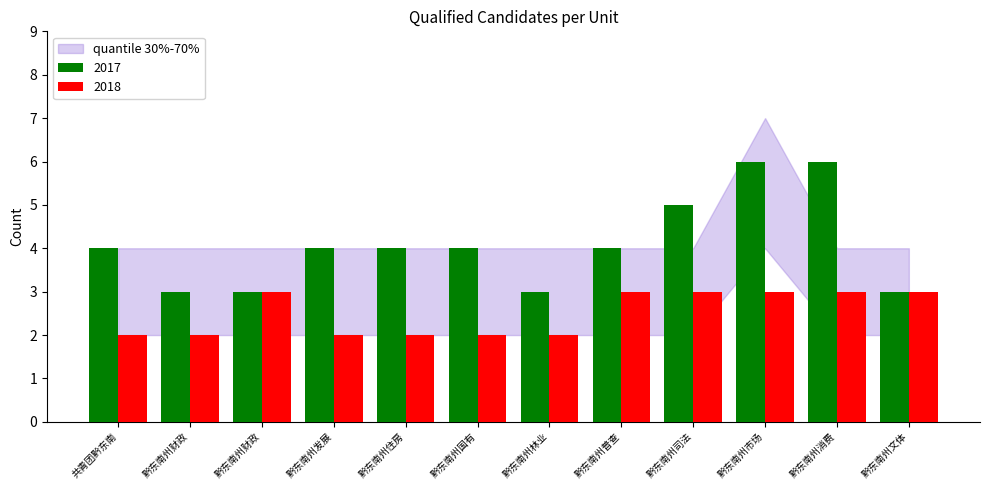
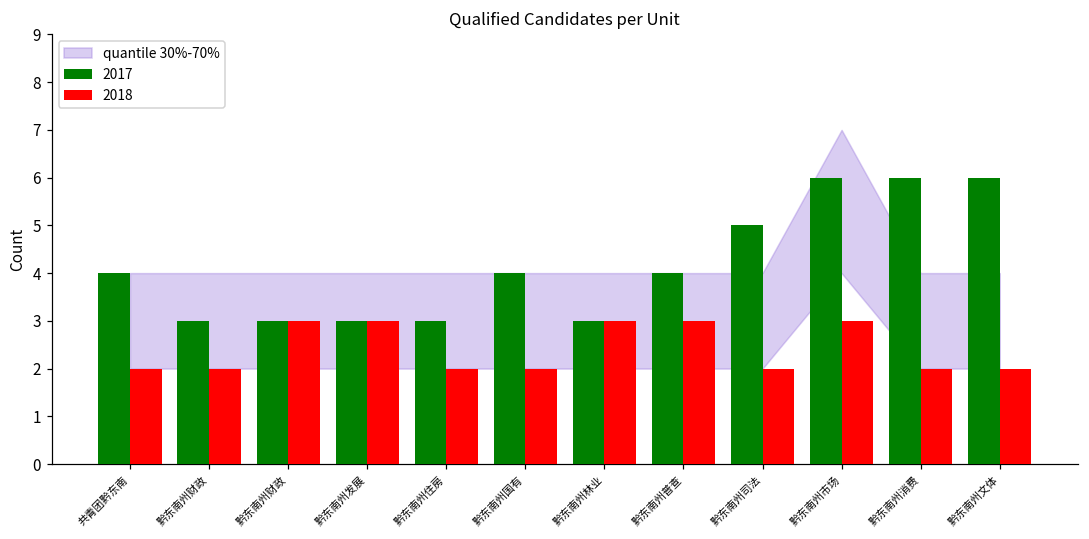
  {
    "2017": {
      "共青团黔东南": 4,
-     "黔东南州发展": 4,
-     "黔东南州住房": 4,
+     "黔东南州发展": 3,
+     "黔东南州住房": 3,
      "黔东南州国有": 4,
      "黔东南州林业": 3,
      "黔东南州普查": 4,
      "黔东南州司法": 5,
      "黔东南州市场": 6,
      "黔东南州消费": 6,
-     "黔东南州文体": 3
+     "黔东南州文体": 6
    },
    "2018": {
      "共青团黔东南": 2,
-     "黔东南州发展": 2,
+     "黔东南州发展": 3,
      "黔东南州住房": 2,
      "黔东南州国有": 2,
-     "黔东南州林业": 2,
+     "黔东南州林业": 3,
      "黔东南州普查": 3,
-     "黔东南州司法": 3,
+     "黔东南州司法": 2,
      "黔东南州市场": 3,
-     "黔东南州消费": 3,
-     "黔东南州文体": 3
+     "黔东南州消费": 2,
+     "黔东南州文体": 2
    }
  }
